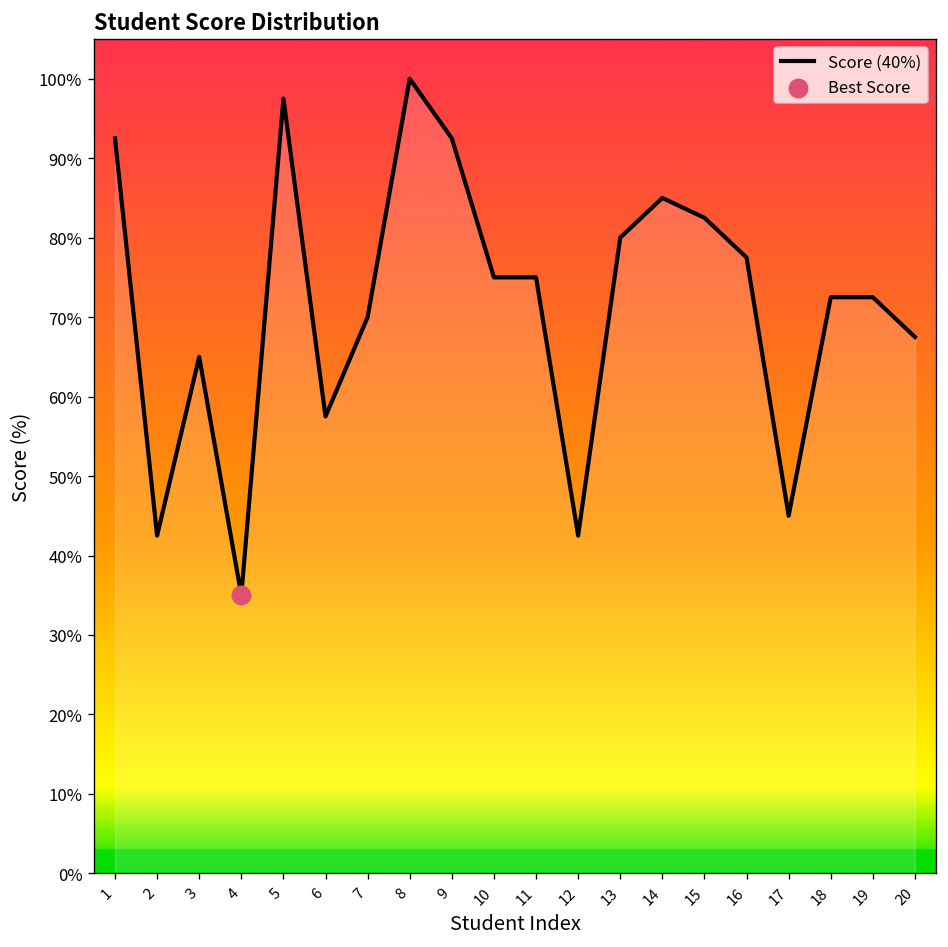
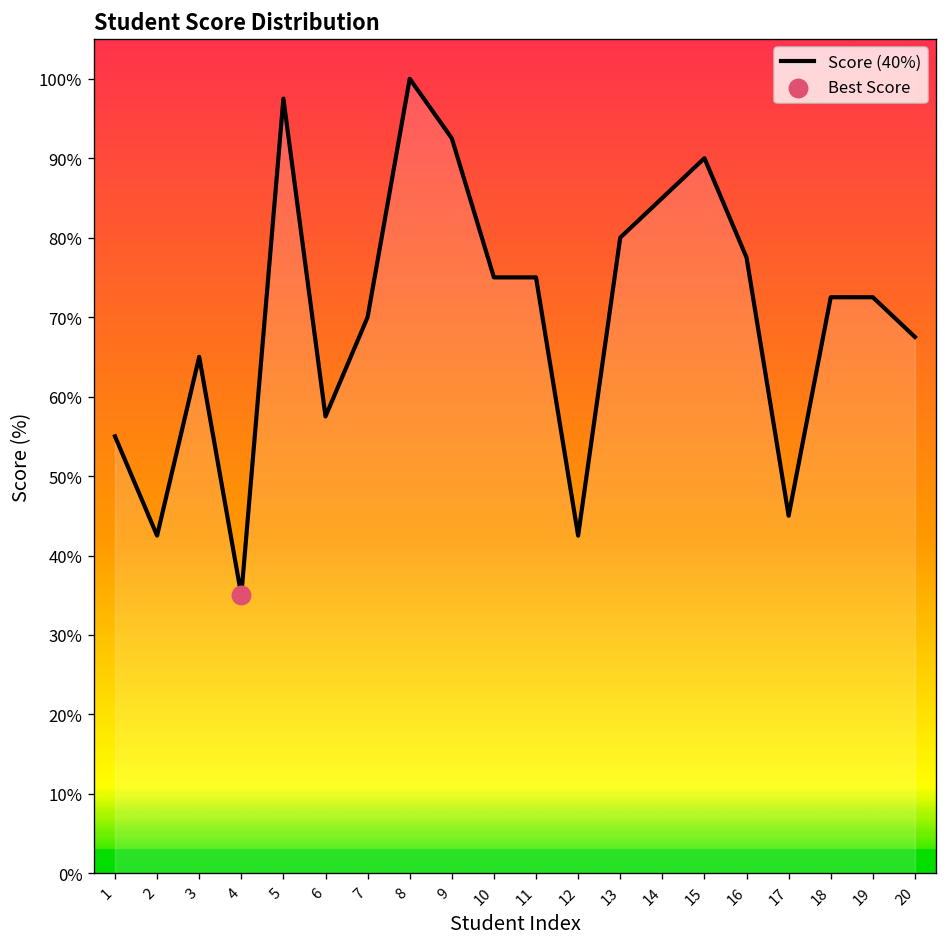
  {
    "Score (40%)": {
-     "1": "93%",
+     "1": "55%",
      "2": "43%",
      "3": "65%",
      "5": "98%",
      "6": "57%",
      "7": "70%",
      "8": "100%",
      "9": "93%",
      "10": "75%",
      "11": "75%",
      "12": "43%",
      "13": "80%",
      "14": "85%",
-     "15": "83%",
+     "15": "90%",
      "16": "78%",
      "17": "45%",
      "18": "73%",
      "19": "73%",
      "20": "68%"
    }
  }
